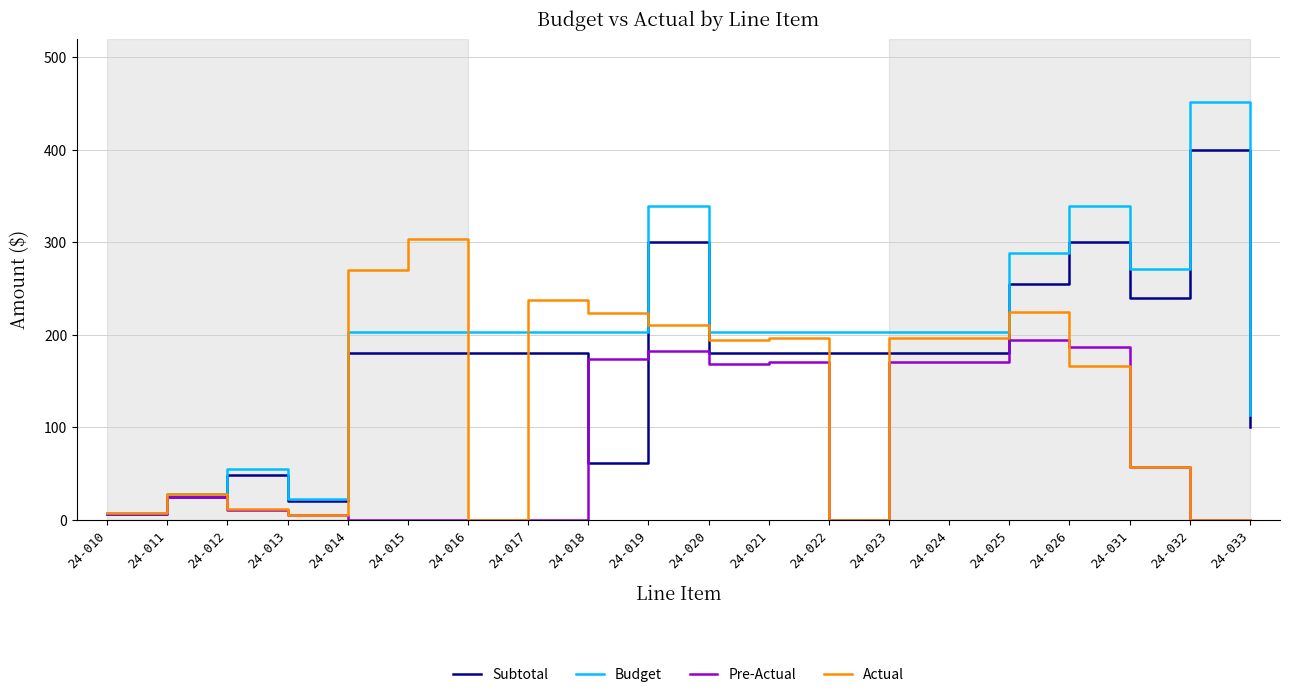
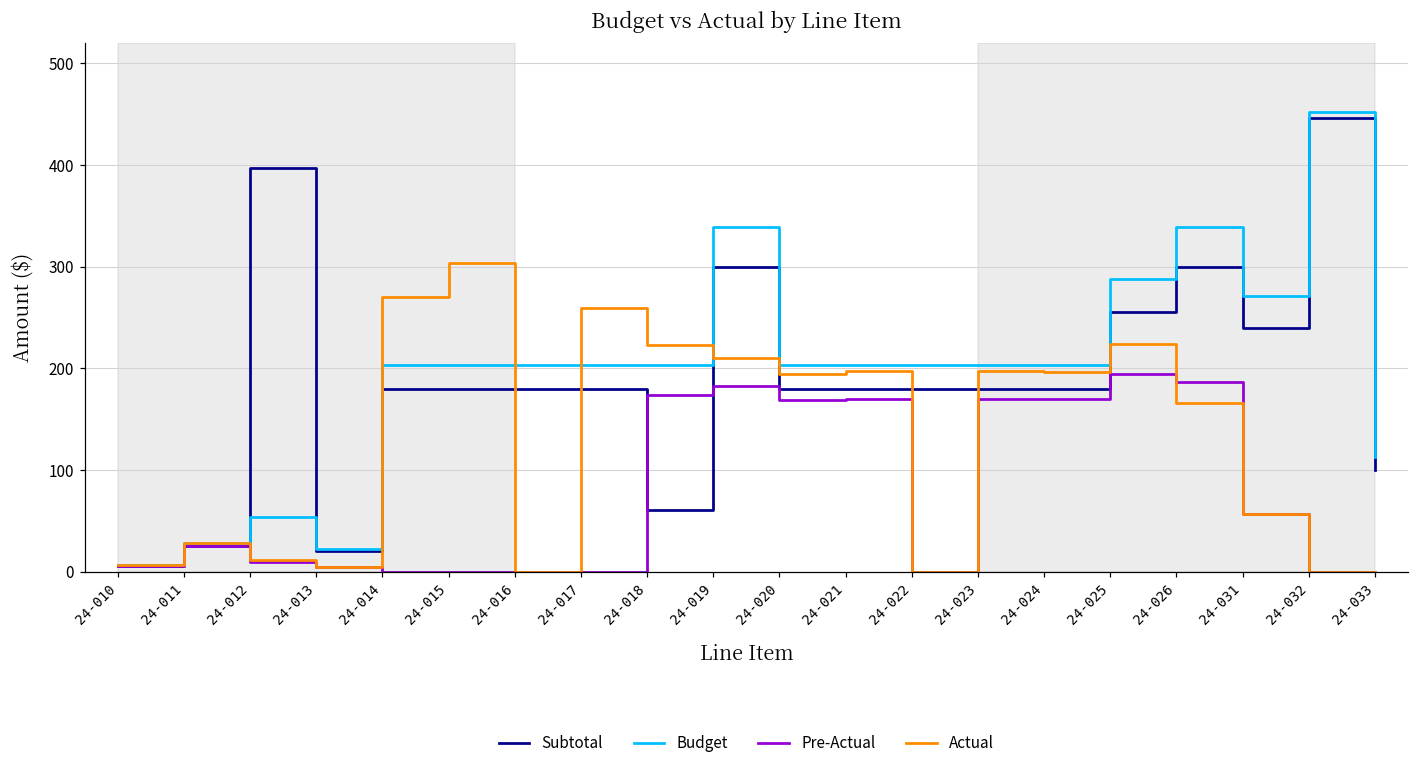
  {
    "Subtotal": {
-     "24-012": 50,
+     "24-012": 400,
      "24-014": 180,
      "24-015": 180,
      "24-016": 180,
      "24-017": 180,
      "24-018": 60,
      "24-019": 300,
      "24-020": 180,
      "24-021": 180,
      "24-022": 180,
      "24-023": 180,
      "24-024": 180,
      "24-025": 260,
      "24-026": 300,
      "24-031": 240,
-     "24-032": 400,
+     "24-032": 450,
      "24-033": 100
    },
    "Budget": {
      "24-012": 50,
      "24-014": 200,
      "24-015": 200,
      "24-016": 200,
      "24-017": 200,
      "24-018": 200,
      "24-019": 340,
      "24-020": 200,
      "24-021": 200,
      "24-022": 200,
      "24-023": 200,
      "24-024": 200,
      "24-025": 290,
      "24-026": 340,
      "24-031": 270,
      "24-032": 450,
      "24-033": 110
    },
    "Pre-Actual": {
      "24-014": 0,
      "24-015": 0,
      "24-017": 0,
      "24-018": 170,
      "24-019": 180,
      "24-020": 170,
      "24-021": 170,
      "24-023": 170,
      "24-024": 170,
      "24-025": 190,
      "24-026": 190
    },
    "Actual": {
      "24-014": 270,
      "24-015": 300,
-     "24-017": 240,
+     "24-017": 260,
      "24-018": 220,
      "24-019": 210,
      "24-020": 190,
      "24-021": 200,
      "24-023": 200,
      "24-024": 200,
      "24-025": 220,
      "24-026": 170
    }
  }
